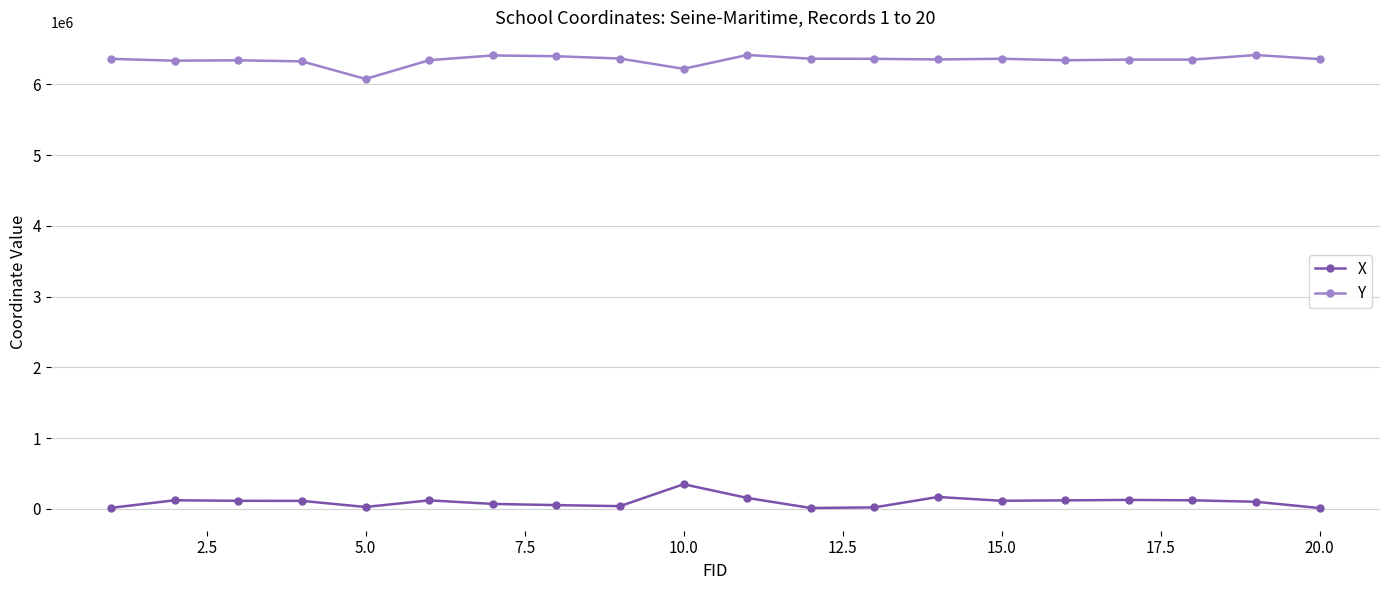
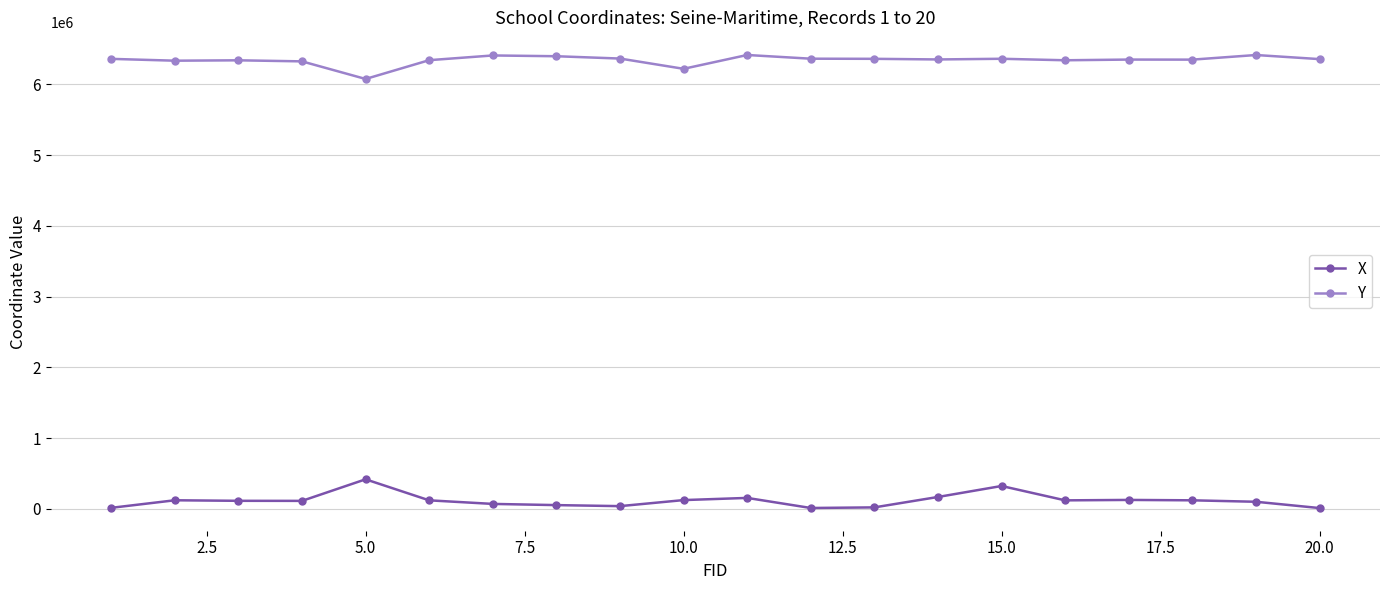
  {
    "X": {
-     "5.0": 0,
-     "10.0": 300000,
-     "15.0": 100000,
+     "5.0": 400000,
+     "10.0": 100000,
+     "15.0": 300000,
      "20.0": 0
    },
    "Y": {
      "5.0": 6100000,
      "10.0": 6200000,
      "15.0": 6400000,
      "20.0": 6400000
    }
  }
